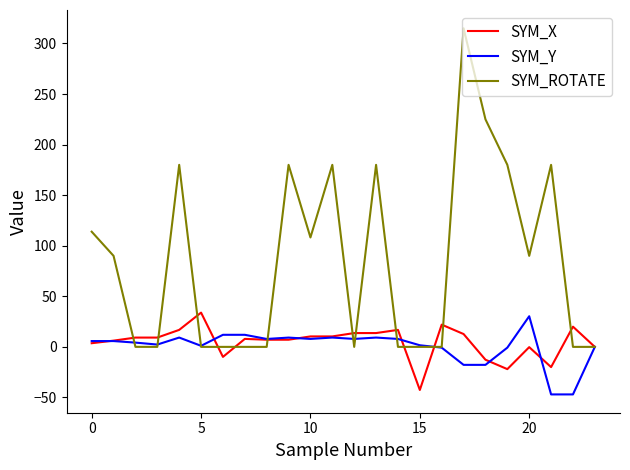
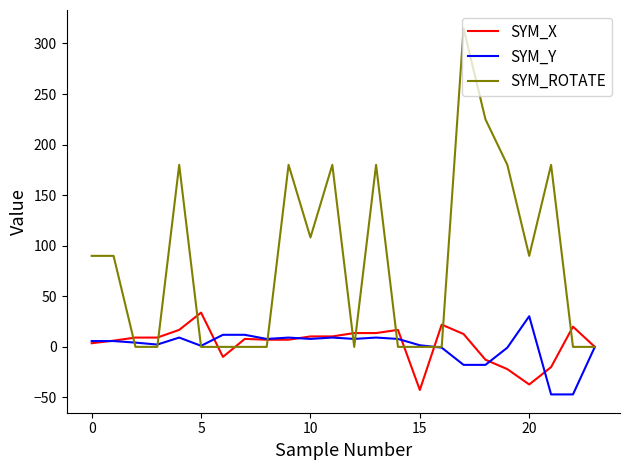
  {
    "SYM_X": {
      "5": 34,
      "15": -43,
-     "20": 0
+     "20": -37
    },
    "SYM_Y": {
      "20": 30
    },
    "SYM_ROTATE": {
-     "0": 114,
+     "0": 90,
      "10": 108,
      "20": 90
    }
  }
